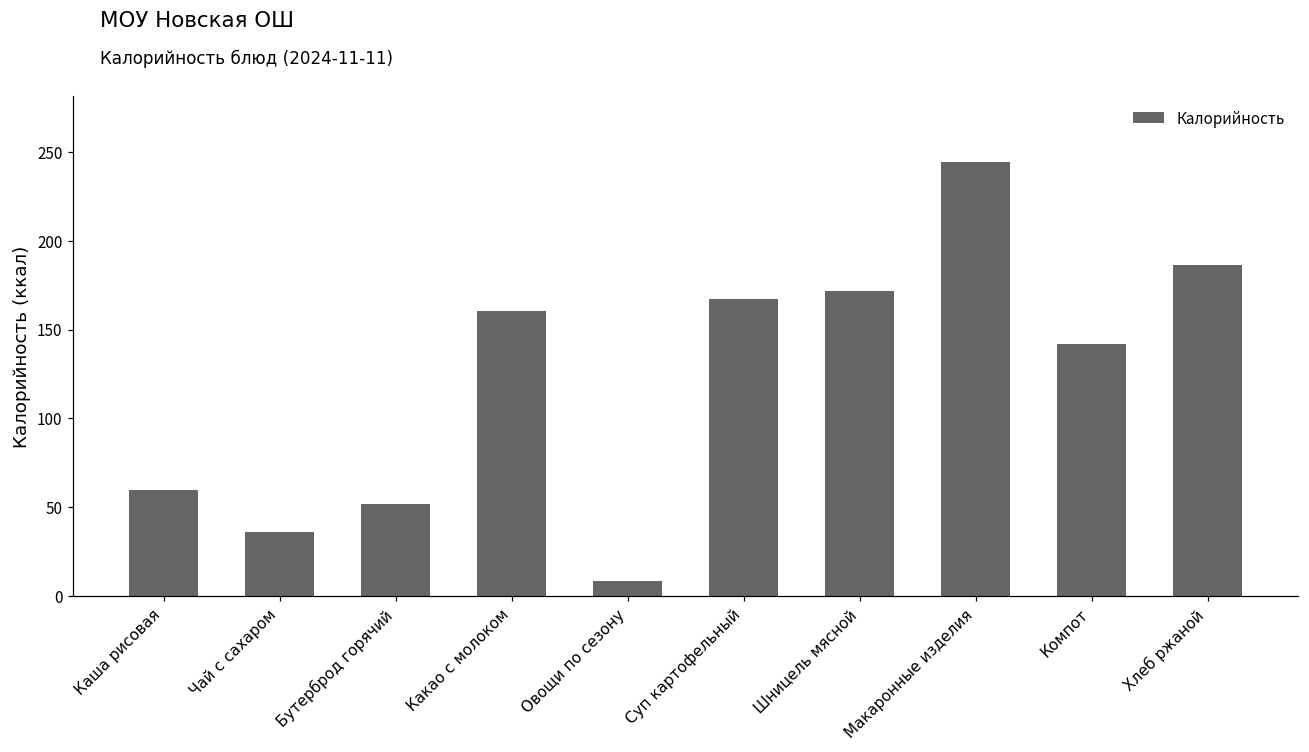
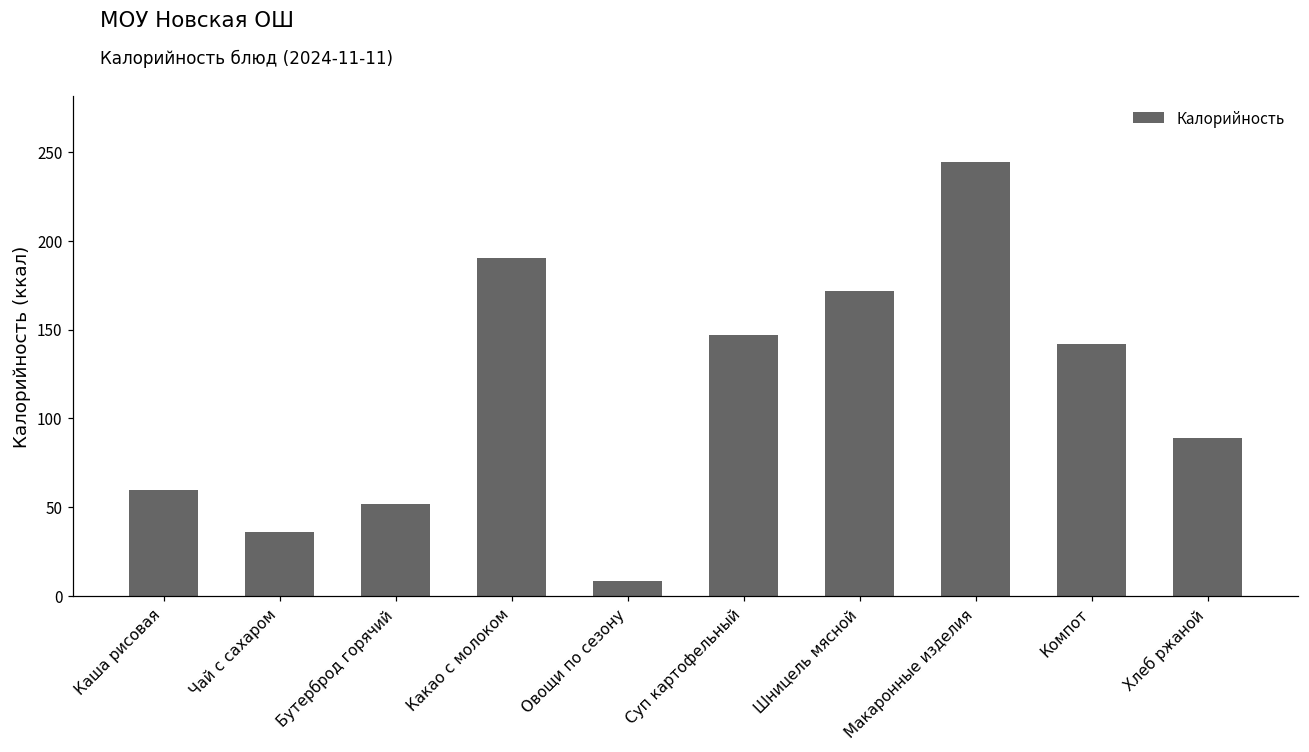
  {
    "Каша рисовая": 60,
    "Чай с сахаром": 36,
    "Бутерброд горячий": 52,
-   "Какао с молоком": 161,
+   "Какао с молоком": 190,
    "Овощи по сезону": 8,
-   "Суп картофельный": 167,
+   "Суп картофельный": 147,
    "Шницель мясной": 172,
    "Макаронные изделия": 245,
    "Компот": 142,
-   "Хлеб ржаной": 186
+   "Хлеб ржаной": 89
  }
